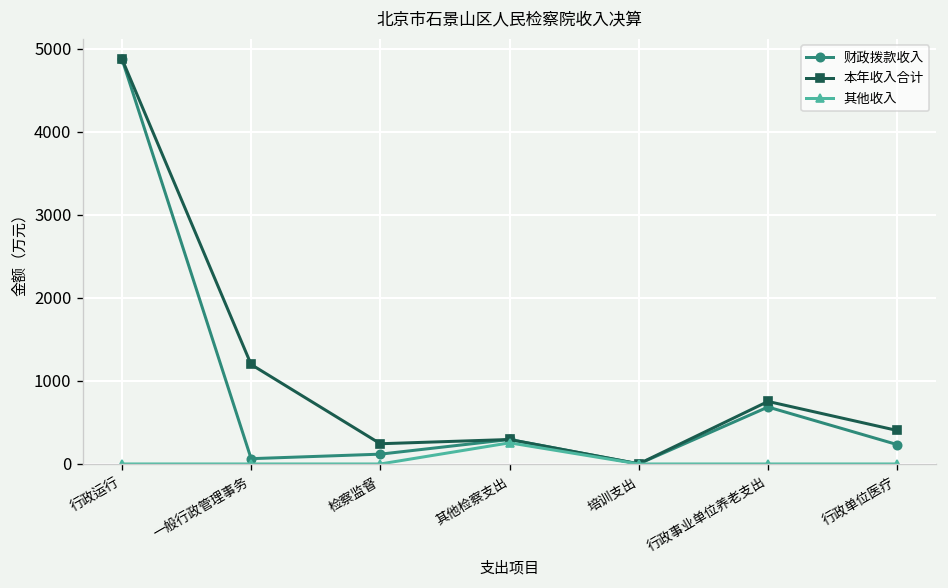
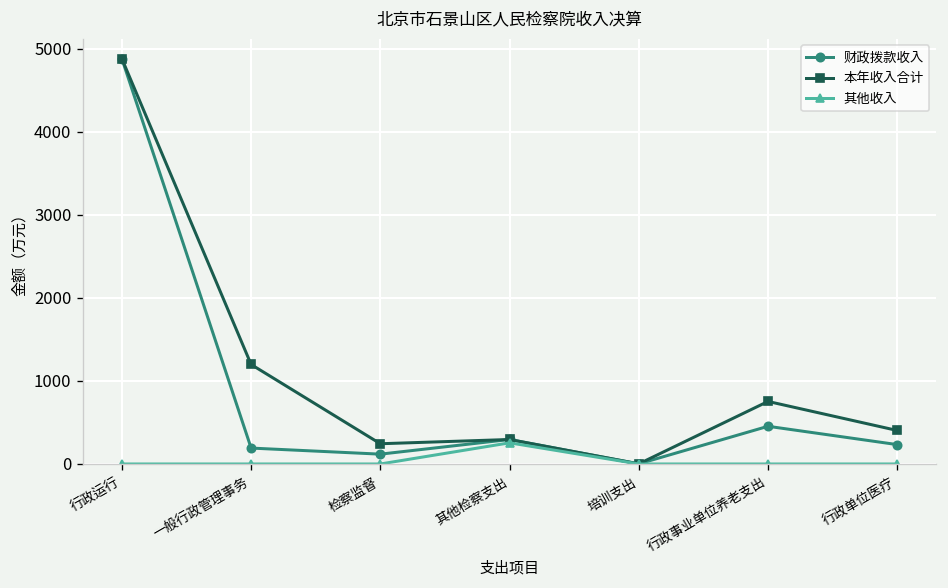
  {
    "财政拨款收入": {
-     "一般行政管理事务": 100,
+     "一般行政管理事务": 200,
      "检察监督": 100,
-     "行政事业单位养老支出": 700,
+     "行政事业单位养老支出": 500,
      "行政单位医疗": 200
    },
    "本年收入合计": {
      "一般行政管理事务": 1200,
      "检察监督": 200,
      "行政事业单位养老支出": 800,
      "行政单位医疗": 400
    },
    "其他收入": {
      "行政运行": 0,
      "一般行政管理事务": 0,
      "检察监督": 0,
      "其他检察支出": 300,
      "行政事业单位养老支出": 0,
      "行政单位医疗": 0
    }
  }
